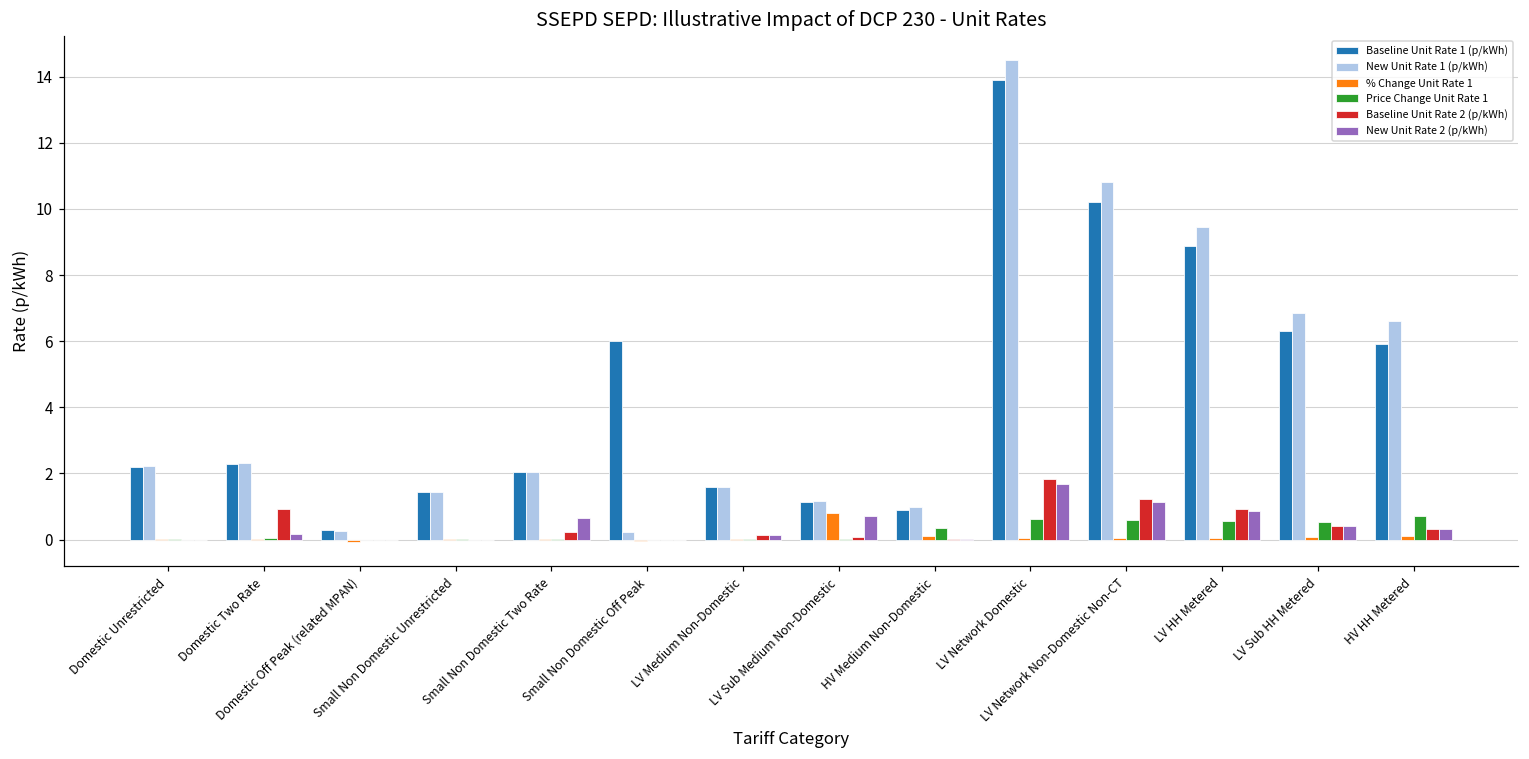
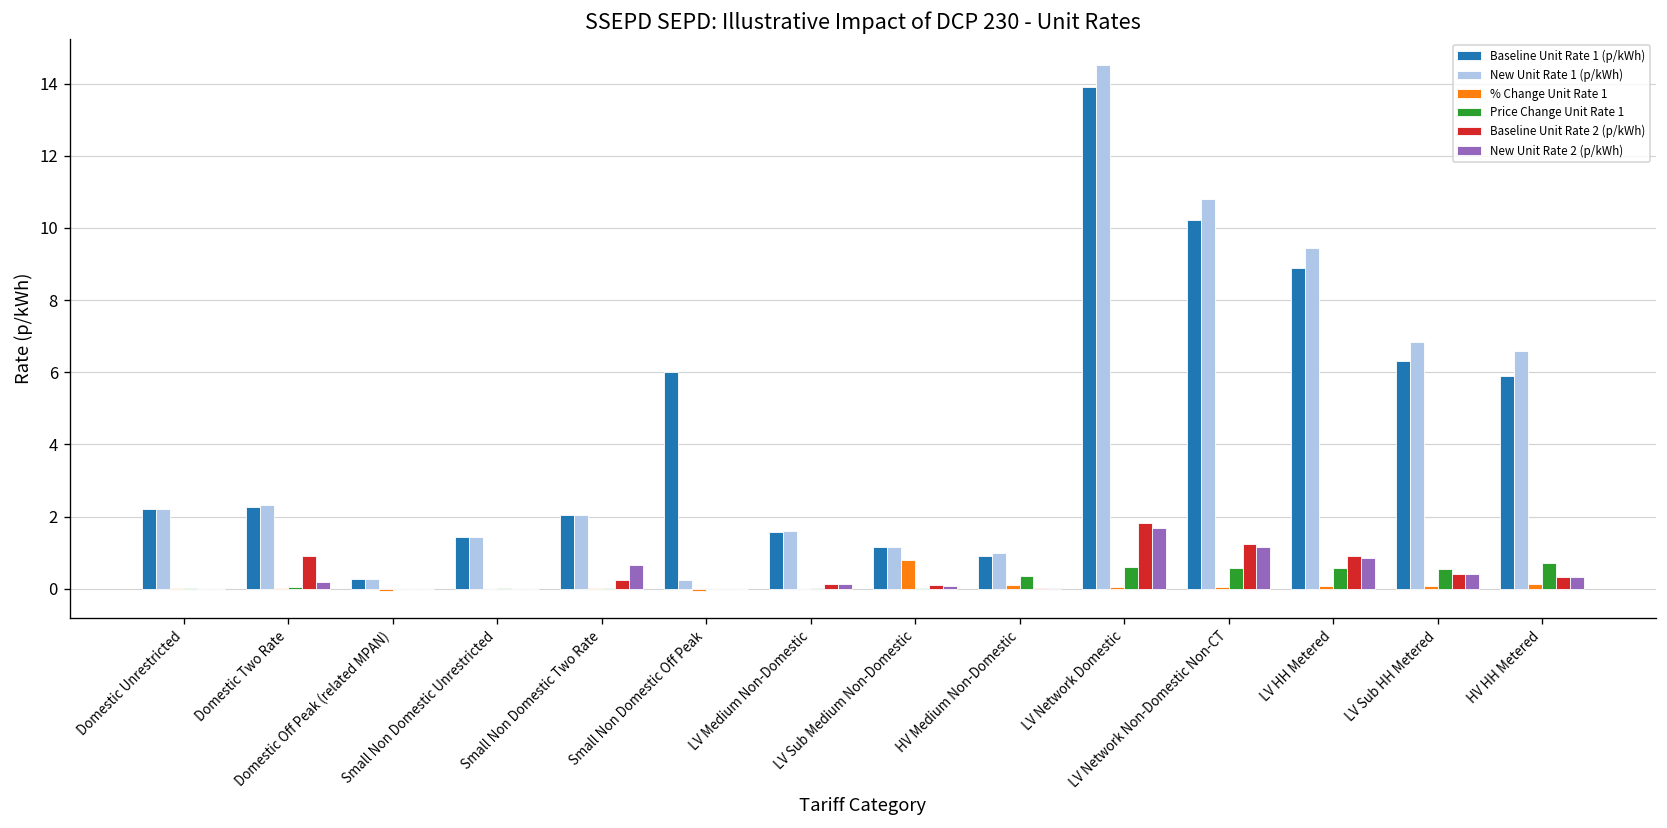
  {
    "Baseline Unit Rate 1 (p/kWh)": {
      "Domestic Unrestricted": 2.2,
      "Domestic Two Rate": 2.3,
      "Domestic Off Peak (related MPAN)": 0.3,
      "Small Non Domestic Unrestricted": 1.4,
      "Small Non Domestic Two Rate": 2.0,
      "Small Non Domestic Off Peak": 6.0,
      "LV Medium Non-Domestic": 1.6,
      "LV Sub Medium Non-Domestic": 1.1,
      "HV Medium Non-Domestic": 0.9,
      "LV Network Domestic": 13.9,
      "LV Network Non-Domestic Non-CT": 10.2,
      "LV HH Metered": 8.9,
      "LV Sub HH Metered": 6.3,
      "HV HH Metered": 5.9
    },
    "New Unit Rate 1 (p/kWh)": {
      "Domestic Unrestricted": 2.2,
      "Domestic Two Rate": 2.3,
      "Domestic Off Peak (related MPAN)": 0.3,
      "Small Non Domestic Unrestricted": 1.4,
      "Small Non Domestic Two Rate": 2.1,
      "Small Non Domestic Off Peak": 0.2,
      "LV Medium Non-Domestic": 1.6,
      "LV Sub Medium Non-Domestic": 1.2,
      "HV Medium Non-Domestic": 1.0,
      "LV Network Domestic": 14.5,
      "LV Network Non-Domestic Non-CT": 10.8,
      "LV HH Metered": 9.4,
      "LV Sub HH Metered": 6.8,
      "HV HH Metered": 6.6
    },
    "% Change Unit Rate 1": {
      "LV Sub Medium Non-Domestic": 0.8,
      "HV Medium Non-Domestic": 0.1,
      "LV Sub HH Metered": 0.1,
      "HV HH Metered": 0.1
    },
    "Price Change Unit Rate 1": {
      "HV Medium Non-Domestic": 0.4,
      "LV Network Domestic": 0.6,
      "LV Network Non-Domestic Non-CT": 0.6,
      "LV HH Metered": 0.6,
      "LV Sub HH Metered": 0.5,
      "HV HH Metered": 0.7
    },
    "Baseline Unit Rate 2 (p/kWh)": {
      "Domestic Unrestricted": 0.0,
      "Domestic Two Rate": 0.9,
      "Domestic Off Peak (related MPAN)": 0.0,
      "Small Non Domestic Unrestricted": 0.0,
      "Small Non Domestic Two Rate": 0.2,
      "Small Non Domestic Off Peak": 0.0,
      "LV Medium Non-Domestic": 0.1,
      "LV Sub Medium Non-Domestic": 0.1,
      "LV Network Domestic": 1.8,
      "LV Network Non-Domestic Non-CT": 1.2,
      "LV HH Metered": 0.9,
      "LV Sub HH Metered": 0.4,
      "HV HH Metered": 0.3
    },
    "New Unit Rate 2 (p/kWh)": {
      "Domestic Unrestricted": 0.0,
      "Domestic Two Rate": 0.2,
      "Domestic Off Peak (related MPAN)": 0.0,
      "Small Non Domestic Unrestricted": 0.0,
      "Small Non Domestic Two Rate": 0.7,
      "Small Non Domestic Off Peak": 0.0,
      "LV Medium Non-Domestic": 0.1,
-     "LV Sub Medium Non-Domestic": 0.7,
+     "LV Sub Medium Non-Domestic": 0.1,
      "LV Network Domestic": 1.7,
      "LV Network Non-Domestic Non-CT": 1.1,
      "LV HH Metered": 0.9,
      "LV Sub HH Metered": 0.4,
      "HV HH Metered": 0.3
    }
  }
